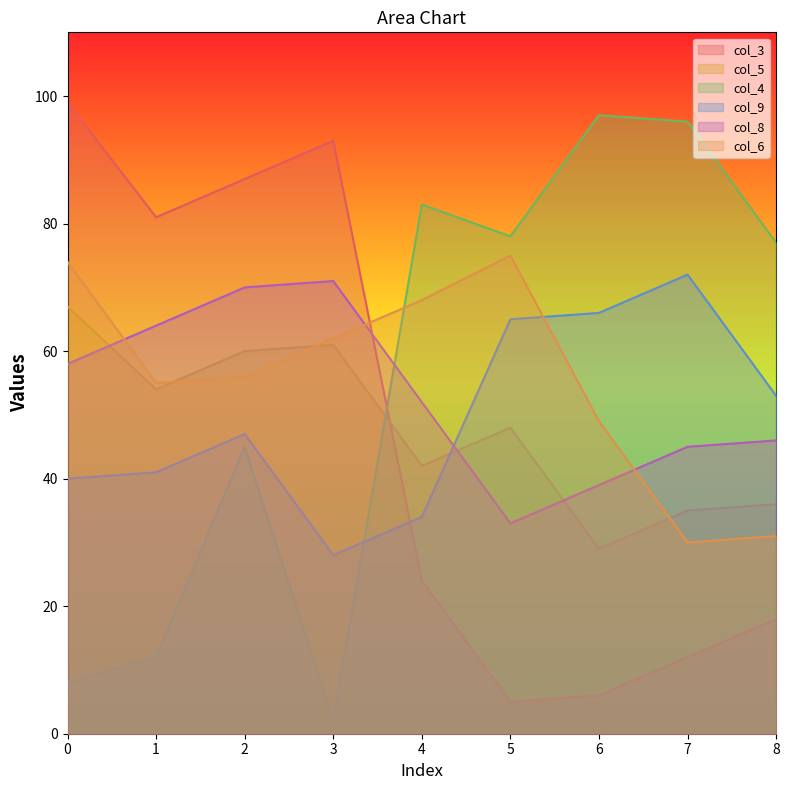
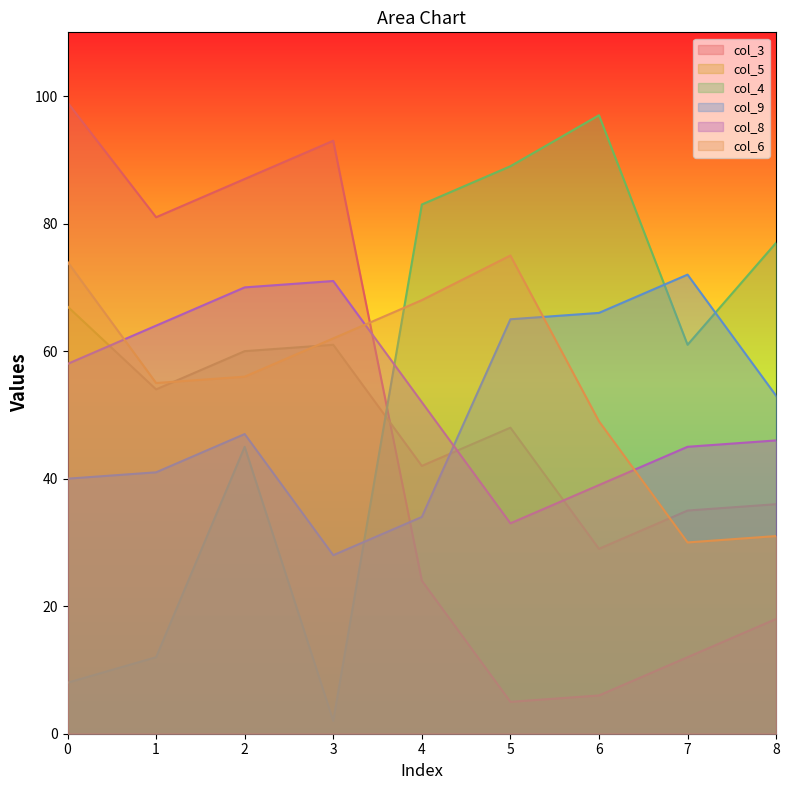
  {
    "col_4": {
      "0": 8,
      "1": 12,
      "2": 45,
      "3": 2,
      "4": 83,
-     "5": 78,
+     "5": 89,
      "6": 97,
-     "7": 96,
+     "7": 61,
      "8": 77
    }
  }
